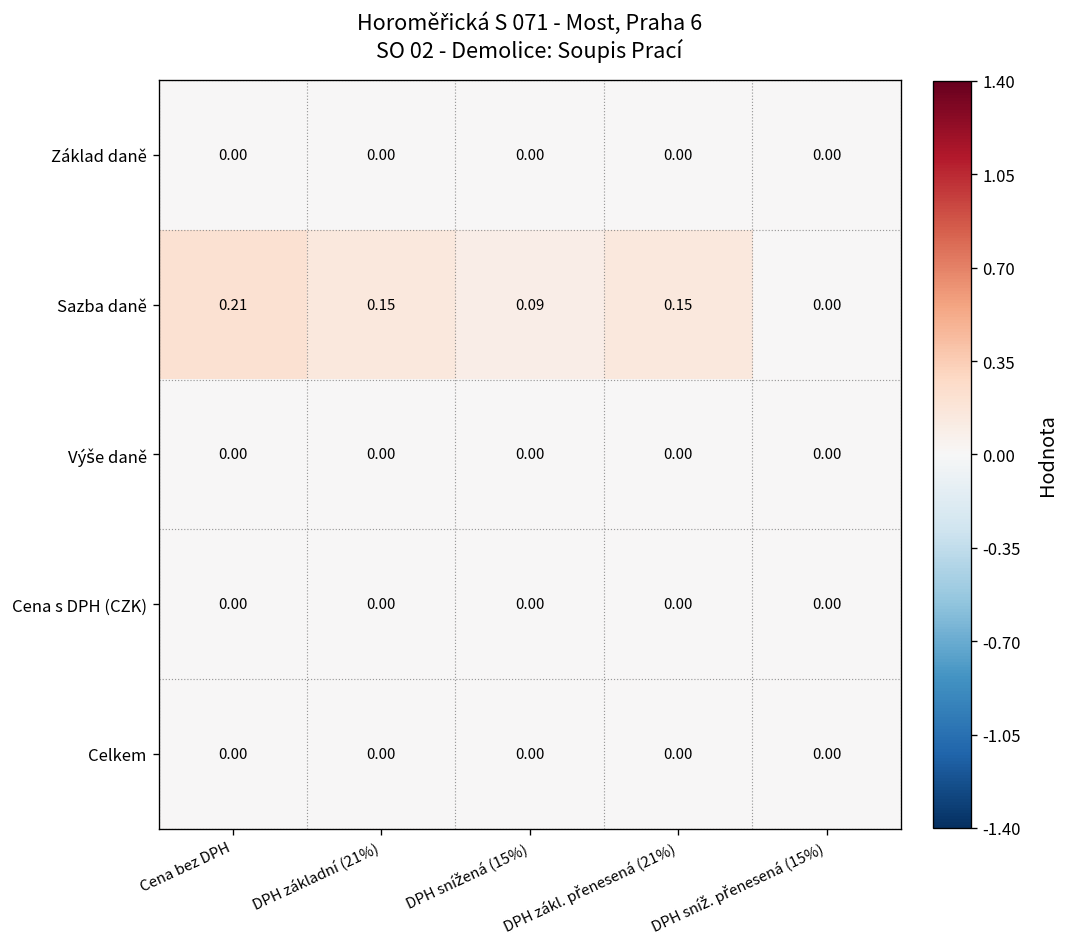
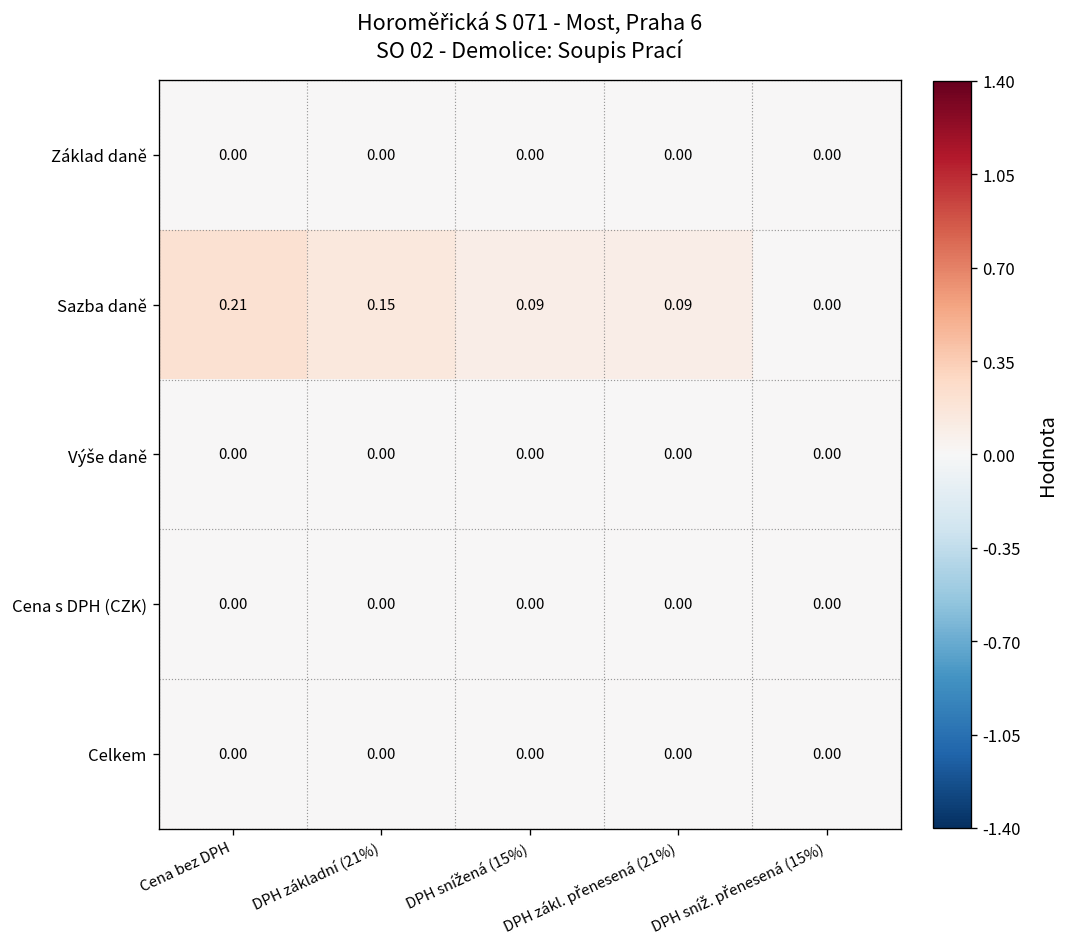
  {
    "Základ daně": {
      "Cena bez DPH": 0.00,
      "DPH základní (21%)": 0.00,
      "DPH snížená (15%)": 0.00,
      "DPH zákl. přenesená (21%)": 0.00,
      "DPH sníž. přenesená (15%)": 0.00
    },
    "Sazba daně": {
      "Cena bez DPH": 0.21,
      "DPH základní (21%)": 0.15,
      "DPH snížená (15%)": 0.09,
-     "DPH zákl. přenesená (21%)": 0.15,
+     "DPH zákl. přenesená (21%)": 0.09,
      "DPH sníž. přenesená (15%)": 0.00
    },
    "Výše daně": {
      "Cena bez DPH": 0.00,
      "DPH základní (21%)": 0.00,
      "DPH snížená (15%)": 0.00,
      "DPH zákl. přenesená (21%)": 0.00,
      "DPH sníž. přenesená (15%)": 0.00
    },
    "Cena s DPH (CZK)": {
      "Cena bez DPH": 0.00,
      "DPH základní (21%)": 0.00,
      "DPH snížená (15%)": 0.00,
      "DPH zákl. přenesená (21%)": 0.00,
      "DPH sníž. přenesená (15%)": 0.00
    },
    "Celkem": {
      "Cena bez DPH": 0.00,
      "DPH základní (21%)": 0.00,
      "DPH snížená (15%)": 0.00,
      "DPH zákl. přenesená (21%)": 0.00,
      "DPH sníž. přenesená (15%)": 0.00
    }
  }
